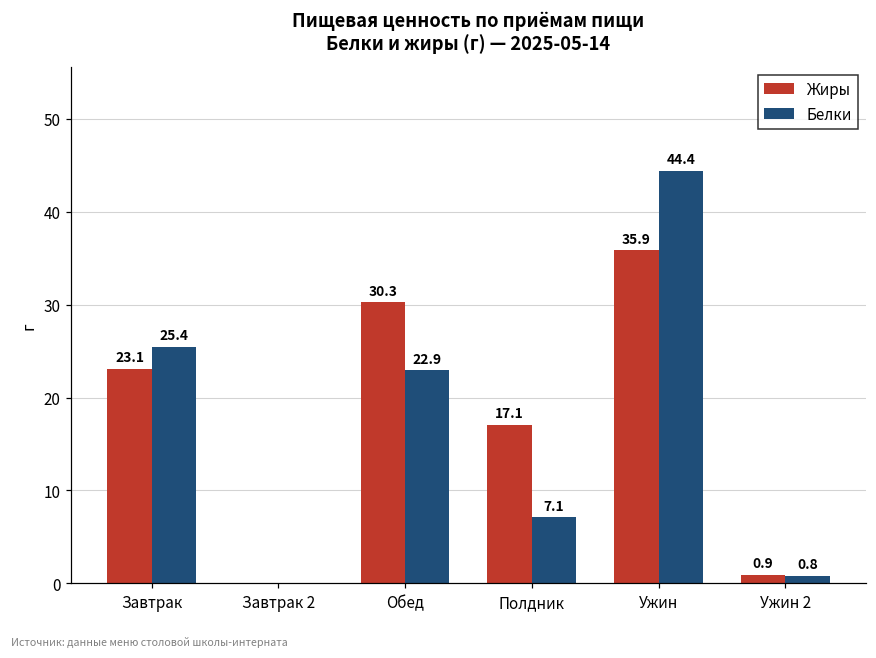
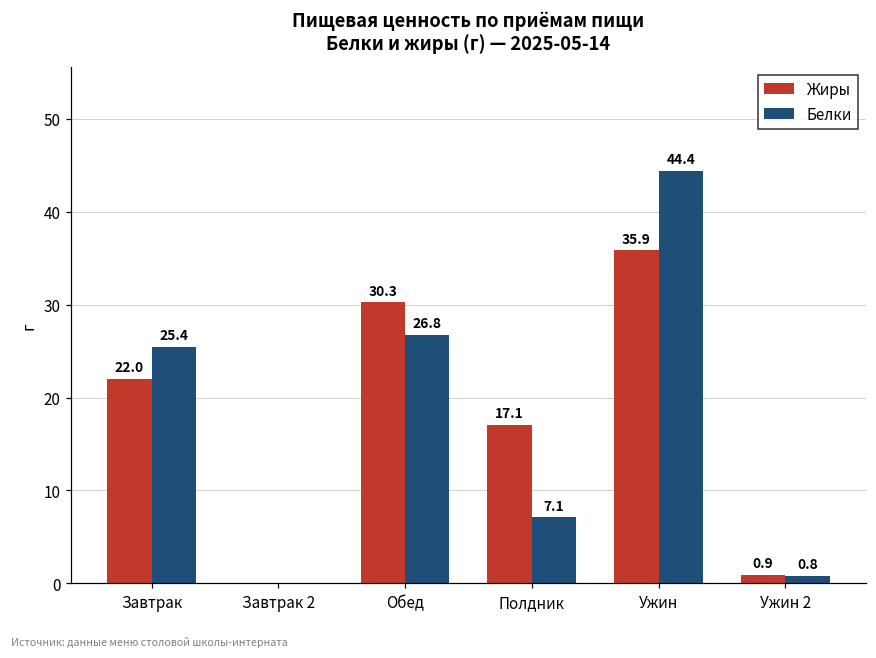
  {
    "Жиры": {
-     "Завтрак": 23.1,
+     "Завтрак": 22.0,
      "Обед": 30.3,
      "Полдник": 17.1,
      "Ужин": 35.9,
      "Ужин 2": 0.9
    },
    "Белки": {
      "Завтрак": 25.4,
-     "Обед": 22.9,
+     "Обед": 26.8,
      "Полдник": 7.1,
      "Ужин": 44.4,
      "Ужин 2": 0.8
    }
  }
